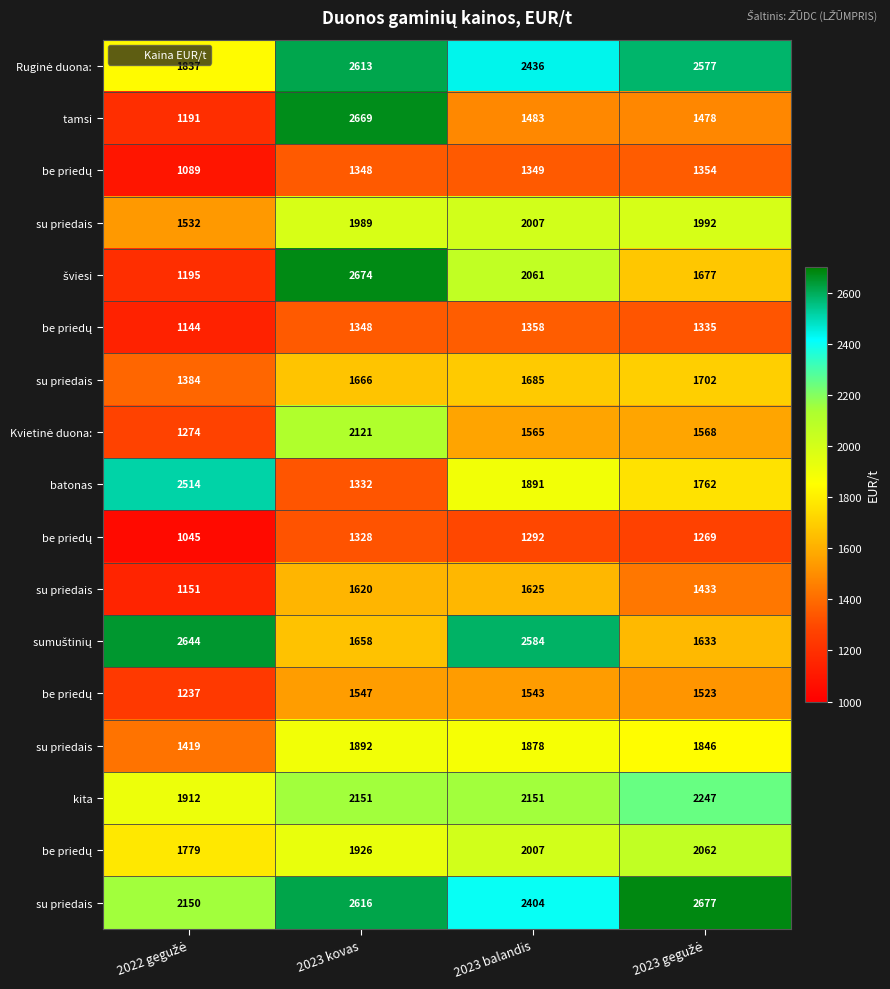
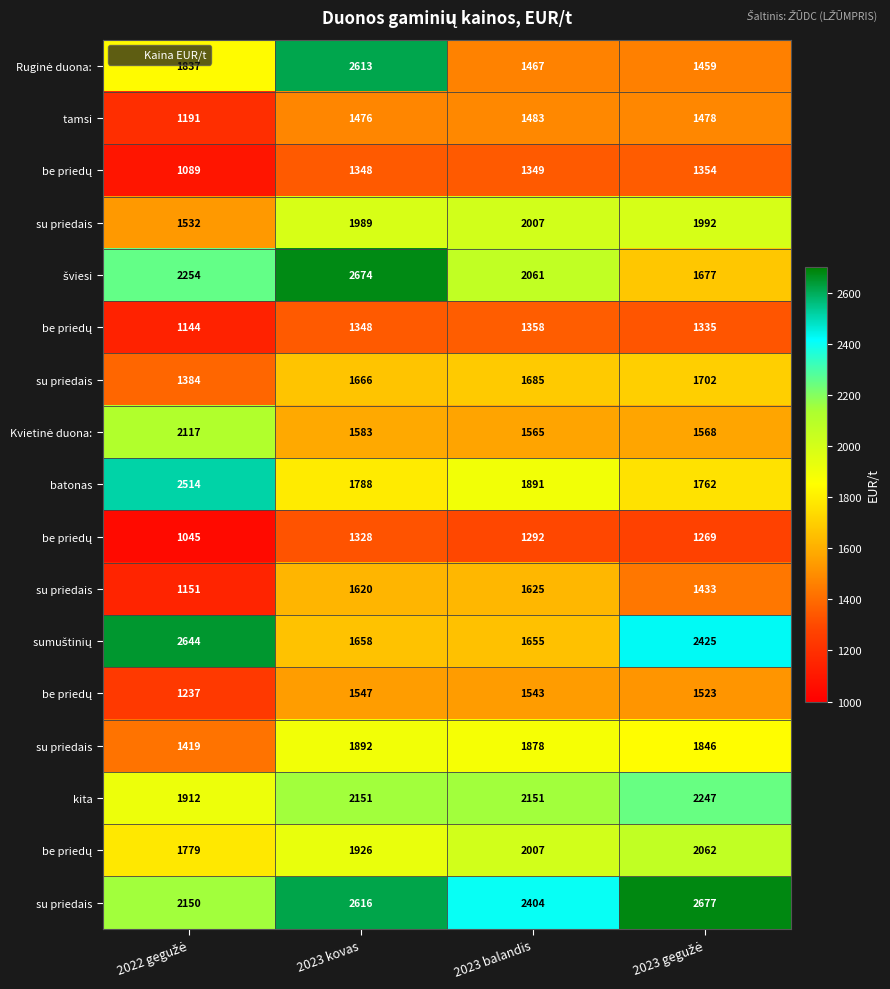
  {
    "Ruginė duona:": {
      "2023 kovas": 2613,
-     "2023 balandis": 2436,
-     "2023 gegužė": 2577
+     "2023 balandis": 1467,
+     "2023 gegužė": 1459
    },
    "tamsi": {
      "2022 gegužė": 1191,
-     "2023 kovas": 2669,
+     "2023 kovas": 1476,
      "2023 balandis": 1483,
      "2023 gegužė": 1478
    },
    "šviesi": {
-     "2022 gegužė": 1195,
+     "2022 gegužė": 2254,
      "2023 kovas": 2674,
      "2023 balandis": 2061,
      "2023 gegužė": 1677
    },
    "Kvietinė duona:": {
-     "2022 gegužė": 1274,
-     "2023 kovas": 2121,
+     "2022 gegužė": 2117,
+     "2023 kovas": 1583,
      "2023 balandis": 1565,
      "2023 gegužė": 1568
    },
    "batonas": {
      "2022 gegužė": 2514,
-     "2023 kovas": 1332,
+     "2023 kovas": 1788,
      "2023 balandis": 1891,
      "2023 gegužė": 1762
    },
    "sumuštinių": {
      "2022 gegužė": 2644,
      "2023 kovas": 1658,
-     "2023 balandis": 2584,
-     "2023 gegužė": 1633
+     "2023 balandis": 1655,
+     "2023 gegužė": 2425
    },
    "kita": {
      "2022 gegužė": 1912,
      "2023 kovas": 2151,
      "2023 balandis": 2151,
      "2023 gegužė": 2247
    }
  }
